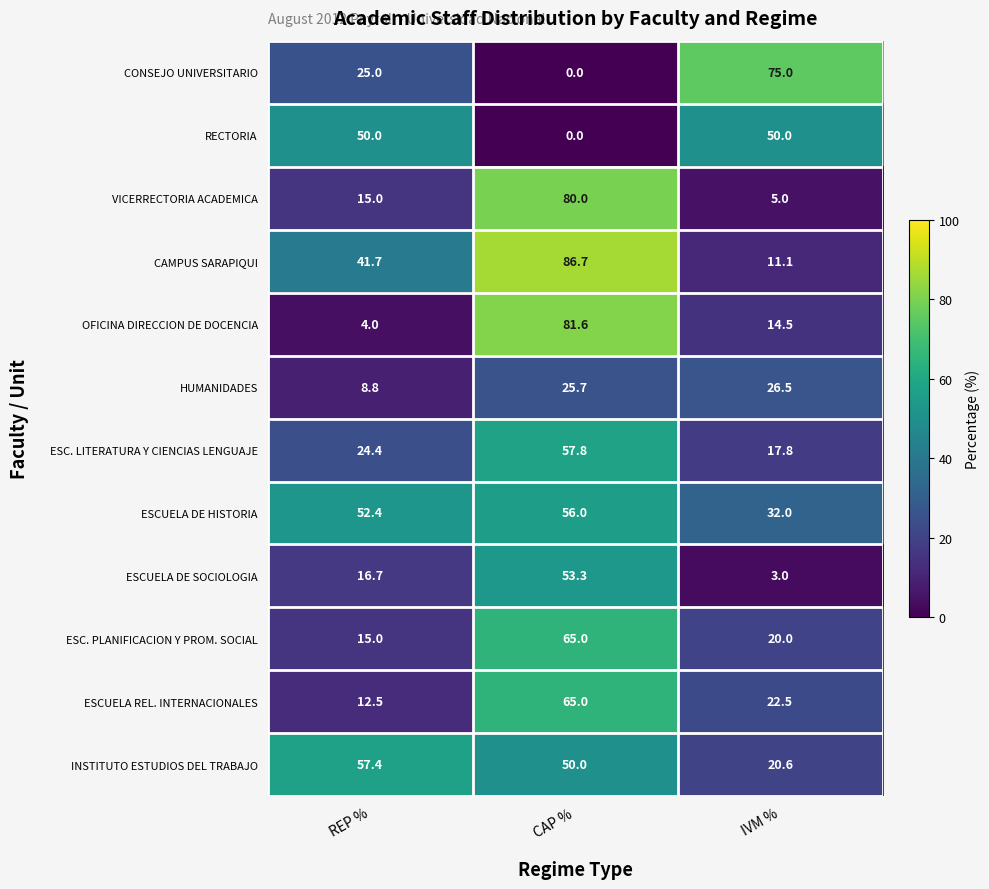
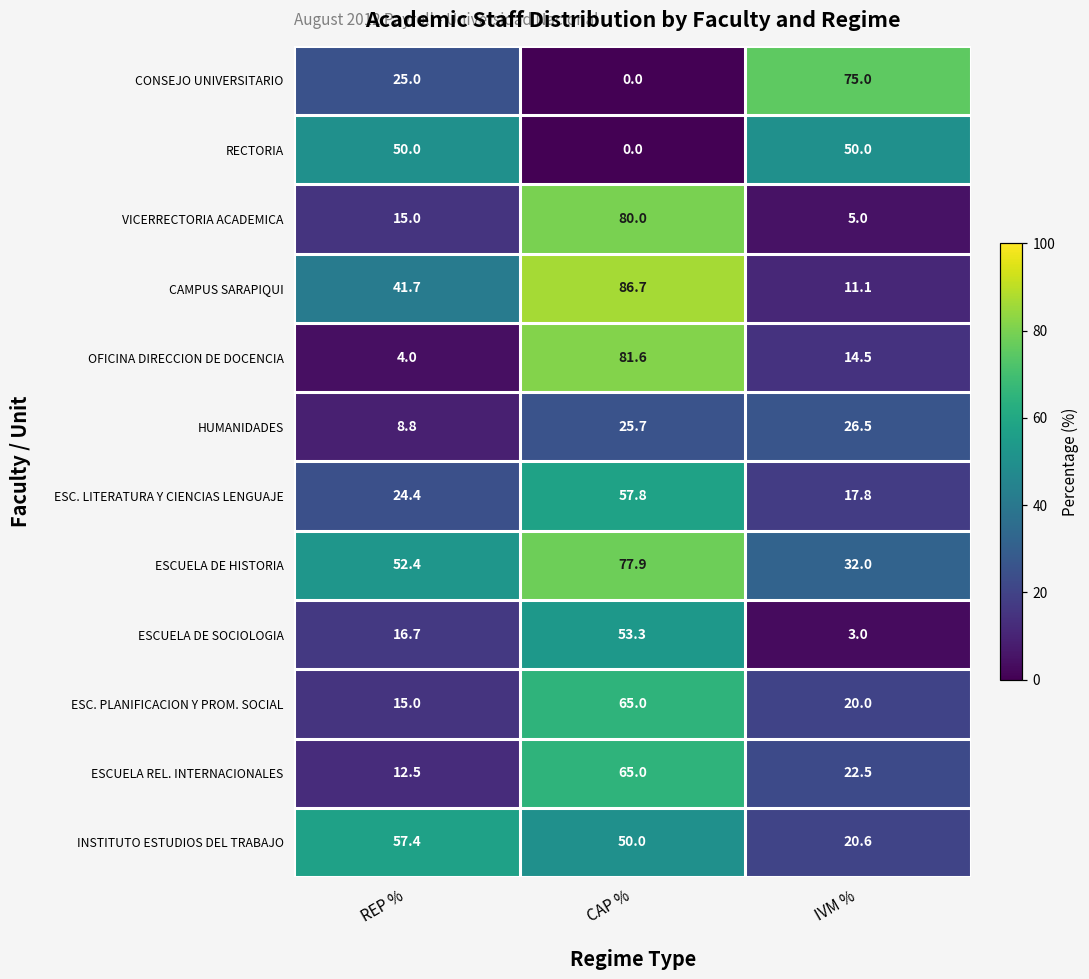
  {
    "CONSEJO UNIVERSITARIO": {
      "REP %": 25.0,
      "CAP %": 0.0,
      "IVM %": 75.0
    },
    "RECTORIA": {
      "REP %": 50.0,
      "CAP %": 0.0,
      "IVM %": 50.0
    },
    "VICERRECTORIA ACADEMICA": {
      "REP %": 15.0,
      "CAP %": 80.0,
      "IVM %": 5.0
    },
    "CAMPUS SARAPIQUI": {
      "REP %": 41.7,
      "CAP %": 86.7,
      "IVM %": 11.1
    },
    "OFICINA DIRECCION DE DOCENCIA": {
      "REP %": 4.0,
      "CAP %": 81.6,
      "IVM %": 14.5
    },
    "HUMANIDADES": {
      "REP %": 8.8,
      "CAP %": 25.7,
      "IVM %": 26.5
    },
    "ESC. LITERATURA Y CIENCIAS LENGUAJE": {
      "REP %": 24.4,
      "CAP %": 57.8,
      "IVM %": 17.8
    },
    "ESCUELA DE HISTORIA": {
      "REP %": 52.4,
-     "CAP %": 56.0,
+     "CAP %": 77.9,
      "IVM %": 32.0
    },
    "ESCUELA DE SOCIOLOGIA": {
      "REP %": 16.7,
      "CAP %": 53.3,
      "IVM %": 3.0
    },
    "ESC. PLANIFICACION Y PROM. SOCIAL": {
      "REP %": 15.0,
      "CAP %": 65.0,
      "IVM %": 20.0
    },
    "ESCUELA REL. INTERNACIONALES": {
      "REP %": 12.5,
      "CAP %": 65.0,
      "IVM %": 22.5
    },
    "INSTITUTO ESTUDIOS DEL TRABAJO": {
      "REP %": 57.4,
      "CAP %": 50.0,
      "IVM %": 20.6
    }
  }
